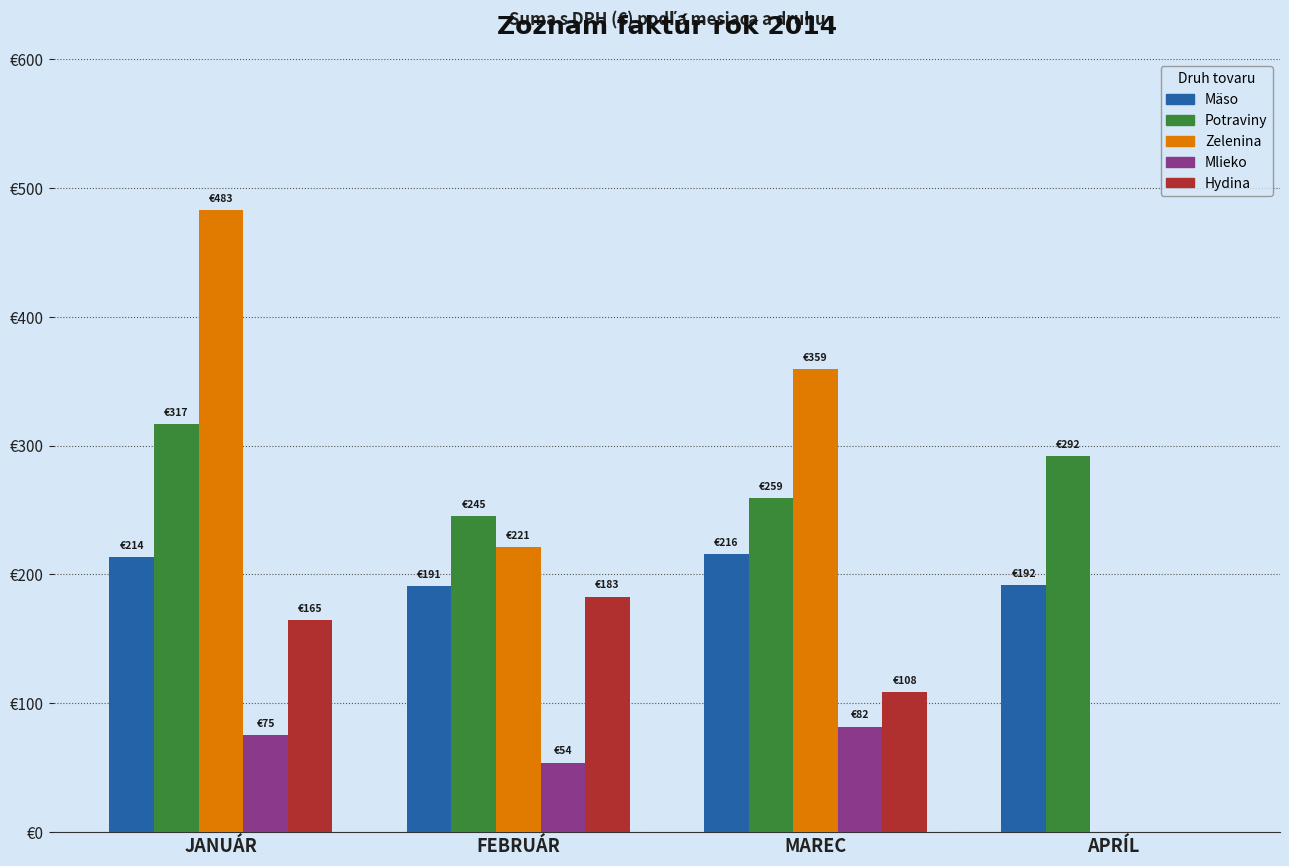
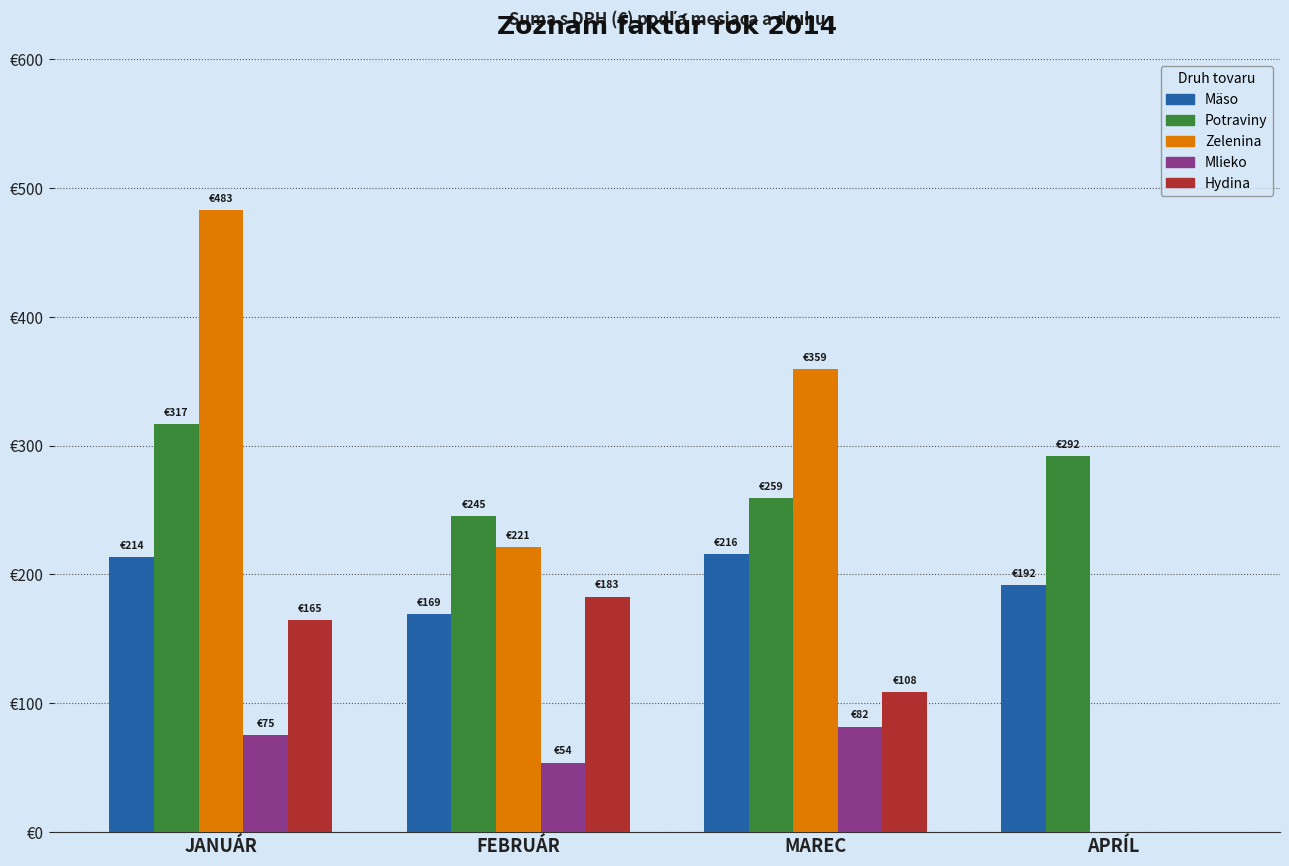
  {
    "Mäso": {
      "JANUÁR": "€214",
-     "FEBRUÁR": "€191",
+     "FEBRUÁR": "€169",
      "MAREC": "€216",
      "APRÍL": "€192"
    },
    "Potraviny": {
      "JANUÁR": "€317",
      "FEBRUÁR": "€245",
      "MAREC": "€259",
      "APRÍL": "€292"
    },
    "Zelenina": {
      "JANUÁR": "€483",
      "FEBRUÁR": "€221",
      "MAREC": "€359"
    },
    "Mlieko": {
      "JANUÁR": "€75",
      "FEBRUÁR": "€54",
      "MAREC": "€82"
    },
    "Hydina": {
      "JANUÁR": "€165",
      "FEBRUÁR": "€183",
      "MAREC": "€108"
    }
  }
